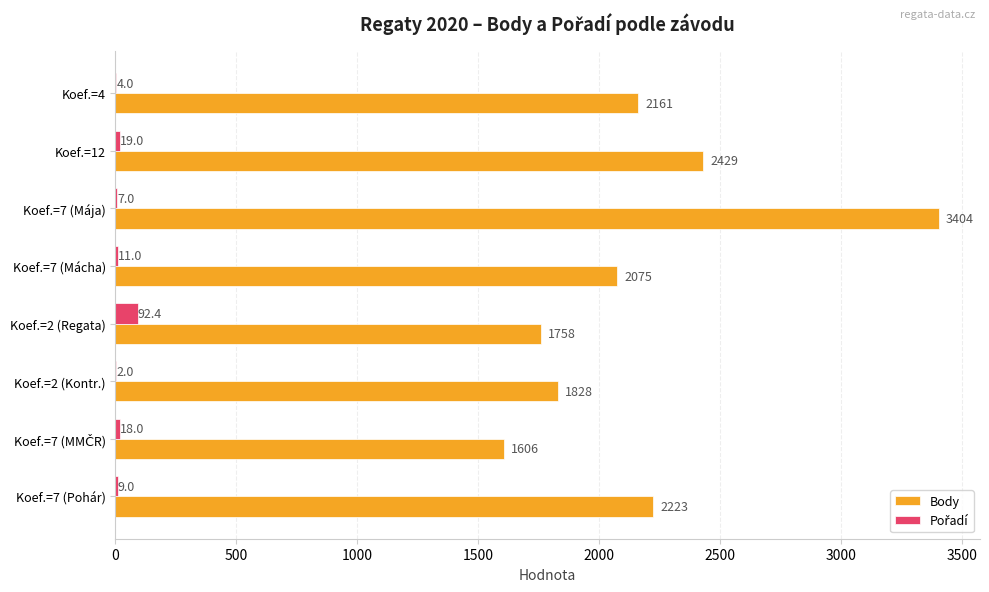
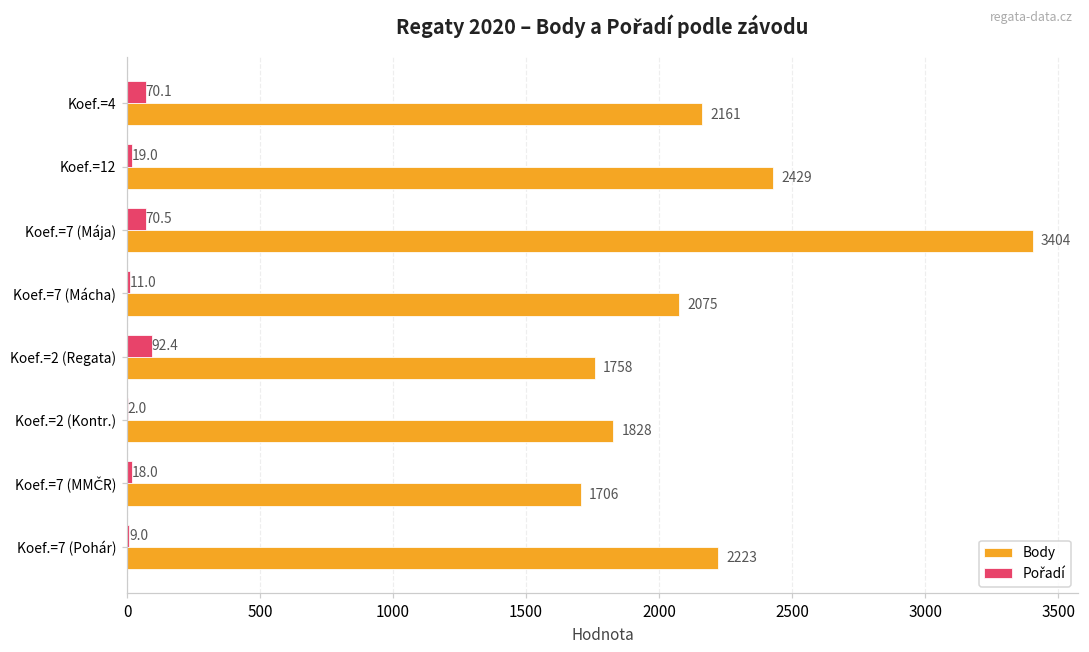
  {
    "Body": {
      "Koef.=4": 2161,
      "Koef.=12": 2429,
      "Koef.=7 (Mája)": 3404,
      "Koef.=7 (Mácha)": 2075,
      "Koef.=2 (Regata)": 1758,
      "Koef.=2 (Kontr.)": 1828,
-     "Koef.=7 (MMČR)": 1606,
+     "Koef.=7 (MMČR)": 1706,
      "Koef.=7 (Pohár)": 2223
    },
    "Pořadí": {
-     "Koef.=4": 4.0,
+     "Koef.=4": 70.1,
      "Koef.=12": 19.0,
-     "Koef.=7 (Mája)": 7.0,
+     "Koef.=7 (Mája)": 70.5,
      "Koef.=7 (Mácha)": 11.0,
      "Koef.=2 (Regata)": 92.4,
      "Koef.=2 (Kontr.)": 2.0,
      "Koef.=7 (MMČR)": 18.0,
      "Koef.=7 (Pohár)": 9.0
    }
  }
